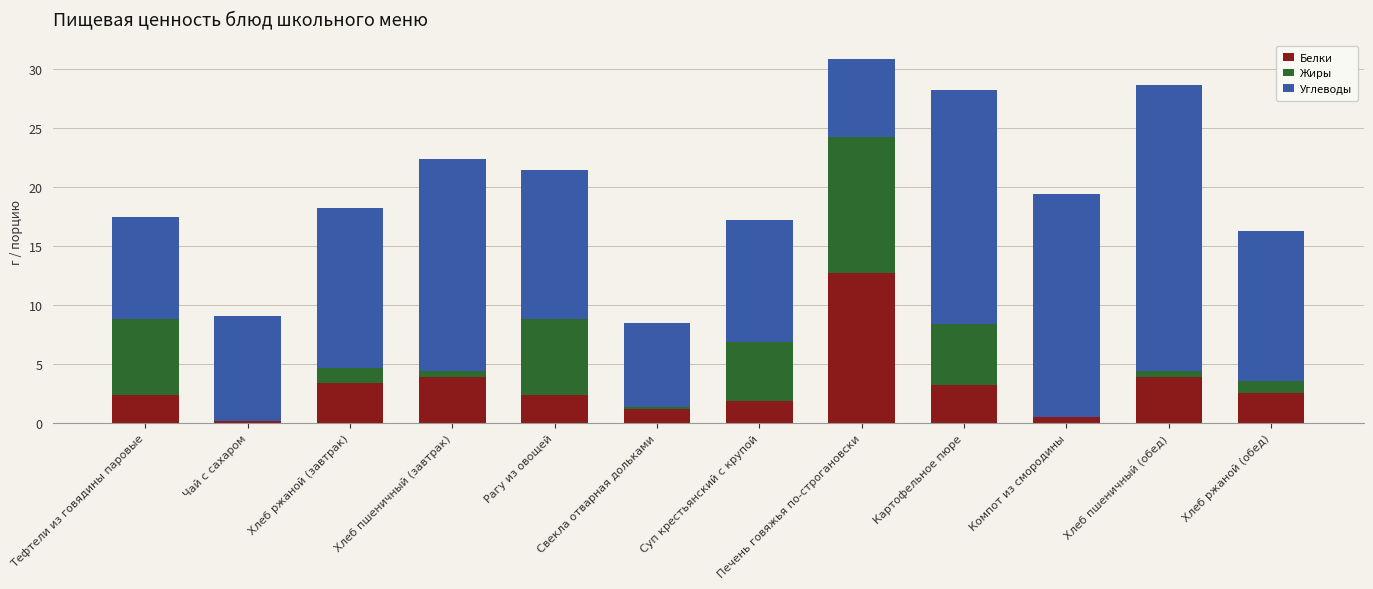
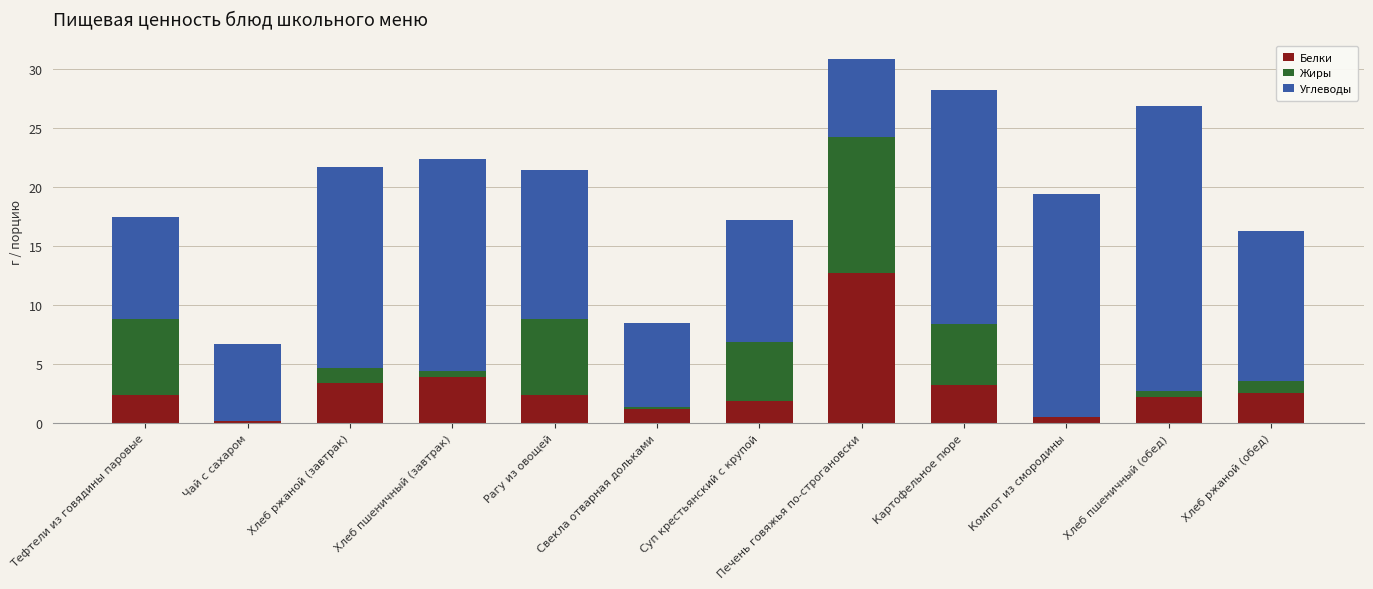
  {
    "Белки": {
      "Тефтели из говядины паровые": 2.4,
      "Хлеб ржаной (завтрак)": 3.4,
      "Хлеб пшеничный (завтрак)": 4.0,
      "Рагу из овощей": 2.4,
      "Свекла отварная дольками": 1.2,
      "Суп крестьянский с крупой": 1.9,
      "Печень говяжья по-строгановски": 12.8,
      "Картофельное пюре": 3.2,
      "Компот из смородины": 0.5,
-     "Хлеб пшеничный (обед)": 4.0,
+     "Хлеб пшеничный (обед)": 2.2,
      "Хлеб ржаной (обед)": 2.6
    },
    "Жиры": {
      "Тефтели из говядины паровые": 6.4,
      "Чай с сахаром": 0.0,
      "Хлеб ржаной (завтрак)": 1.3,
      "Хлеб пшеничный (завтрак)": 0.5,
      "Рагу из овощей": 6.4,
      "Суп крестьянский с крупой": 5.0,
      "Печень говяжья по-строгановски": 11.5,
      "Картофельное пюре": 5.2,
      "Компот из смородины": 0.0,
      "Хлеб пшеничный (обед)": 0.5,
      "Хлеб ржаной (обед)": 1.0
    },
    "Углеводы": {
      "Тефтели из говядины паровые": 8.7,
-     "Чай с сахаром": 8.9,
-     "Хлеб ржаной (завтрак)": 13.5,
+     "Чай с сахаром": 6.5,
+     "Хлеб ржаной (завтрак)": 17.0,
      "Хлеб пшеничный (завтрак)": 17.9,
      "Рагу из овощей": 12.6,
      "Свекла отварная дольками": 7.1,
      "Суп крестьянский с крупой": 10.3,
      "Печень говяжья по-строгановски": 6.6,
      "Картофельное пюре": 19.8,
      "Компот из смородины": 18.9,
      "Хлеб пшеничный (обед)": 24.2,
      "Хлеб ржаной (обед)": 12.8
    }
  }
